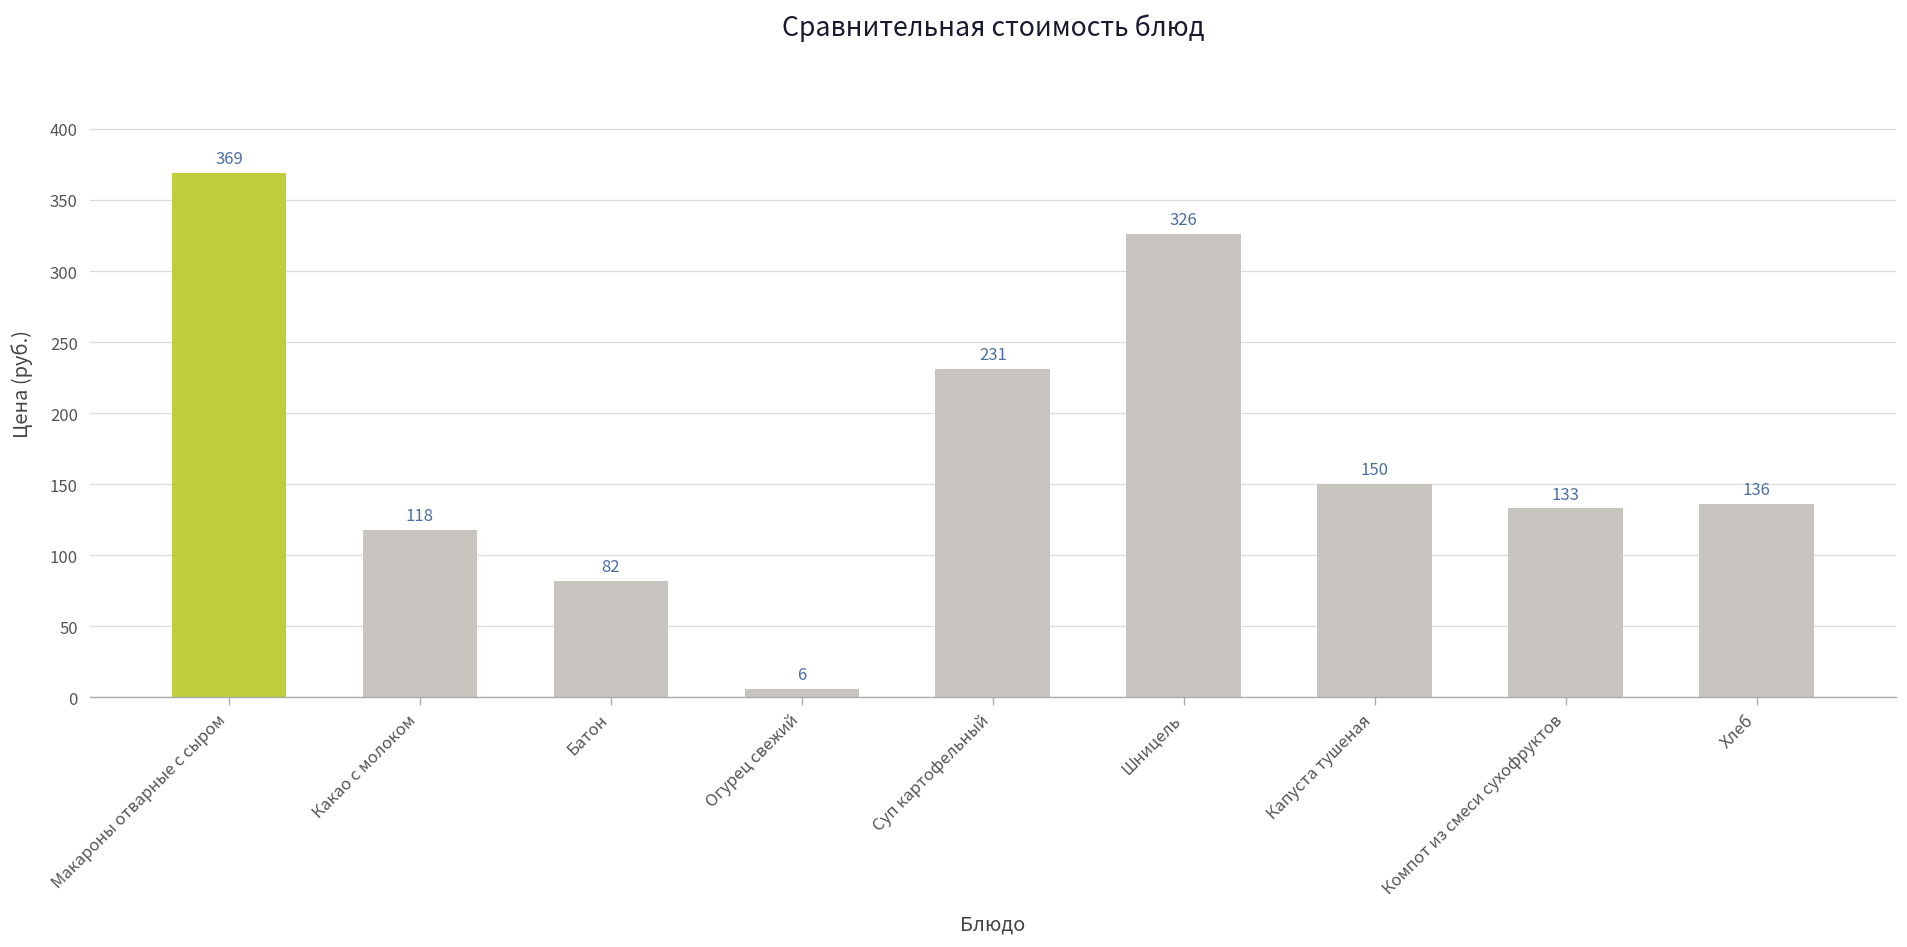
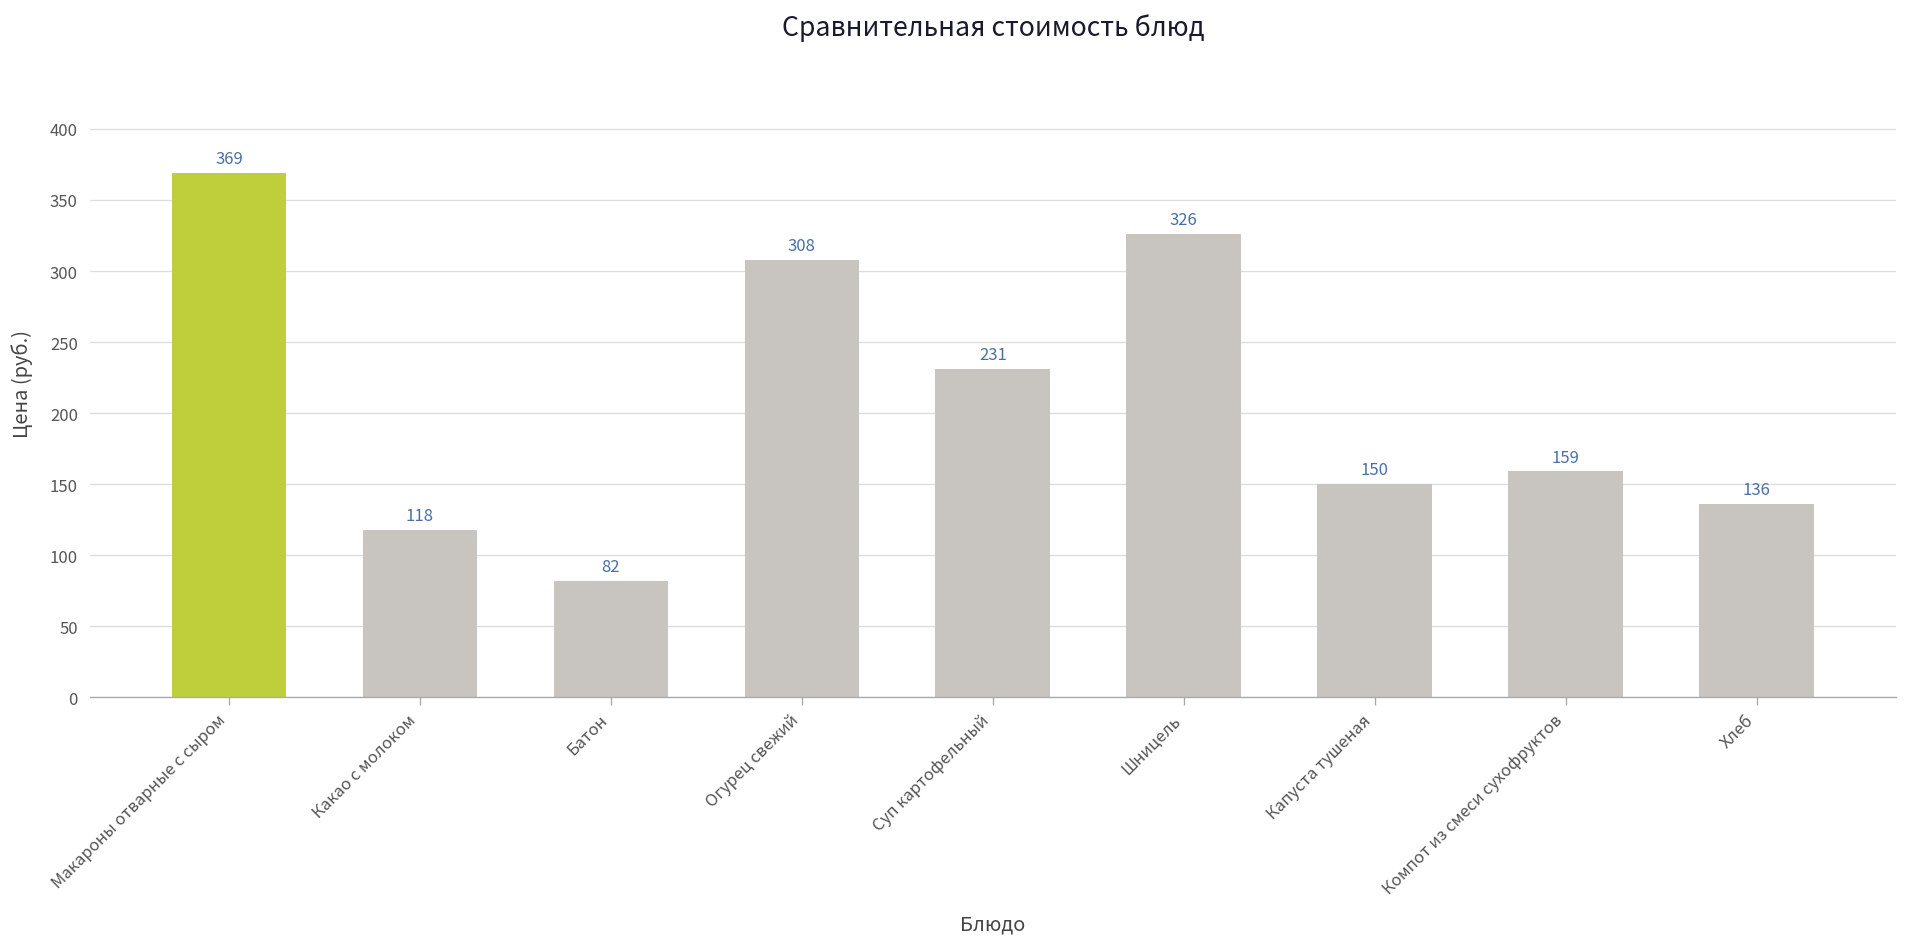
  {
    "Макароны отварные с сыром": 369,
    "Какао с молоком": 118,
    "Батон": 82,
-   "Огурец свежий": 6,
+   "Огурец свежий": 308,
    "Суп картофельный": 231,
    "Шницель": 326,
    "Капуста тушеная": 150,
-   "Компот из смеси сухофруктов": 133,
+   "Компот из смеси сухофруктов": 159,
    "Хлеб": 136
  }
